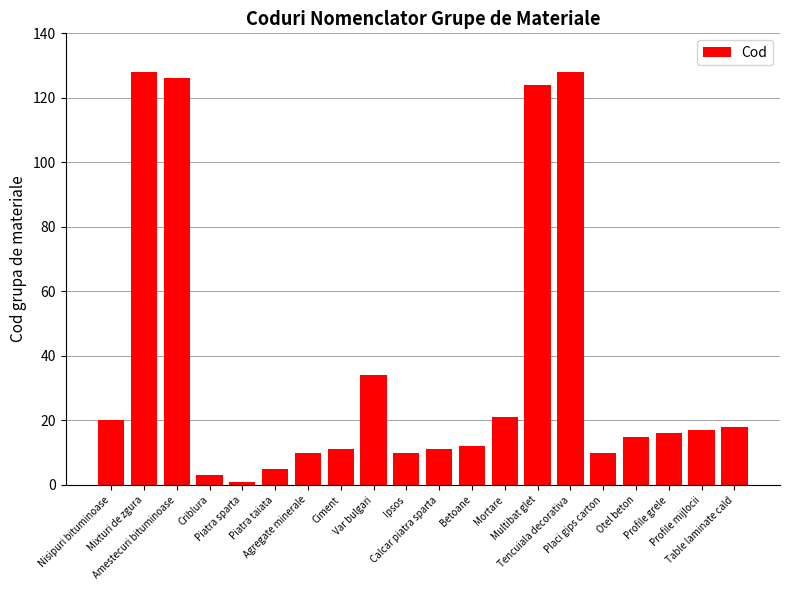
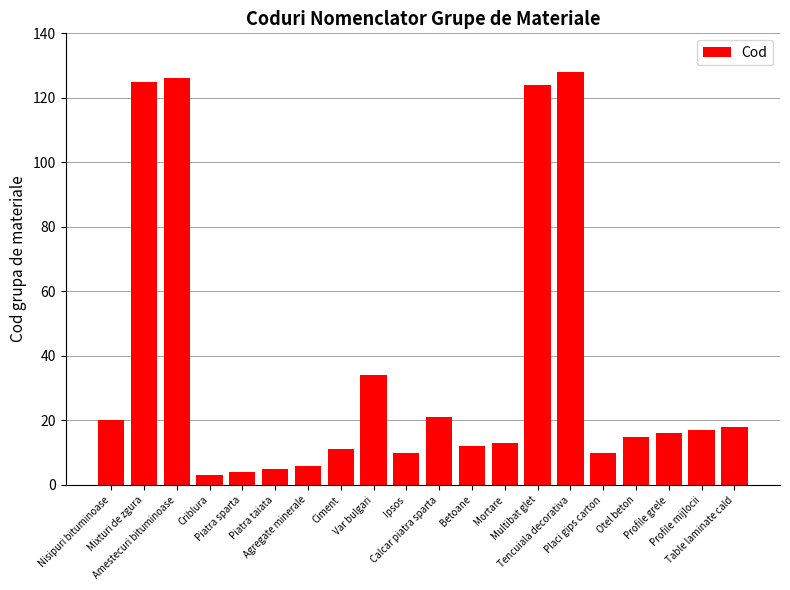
  {
    "Nisipuri bituminoase": 20,
-   "Mixturi de zgura": 128,
+   "Mixturi de zgura": 125,
    "Amestecuri bituminoase": 126,
    "Criblura": 3,
-   "Piatra sparta": 1,
+   "Piatra sparta": 4,
    "Piatra taiata": 5,
-   "Agregate minerale": 10,
+   "Agregate minerale": 6,
    "Ciment": 11,
    "Var bulgari": 34,
    "Ipsos": 10,
-   "Calcar piatra sparta": 11,
+   "Calcar piatra sparta": 21,
    "Betoane": 12,
-   "Mortare": 21,
+   "Mortare": 13,
    "Multibat glet": 124,
    "Tencuiala decorativa": 128,
    "Placi gips carton": 10,
    "Otel beton": 15,
    "Profile grele": 16,
    "Profile mijlocii": 17,
    "Table laminate cald": 18
  }
